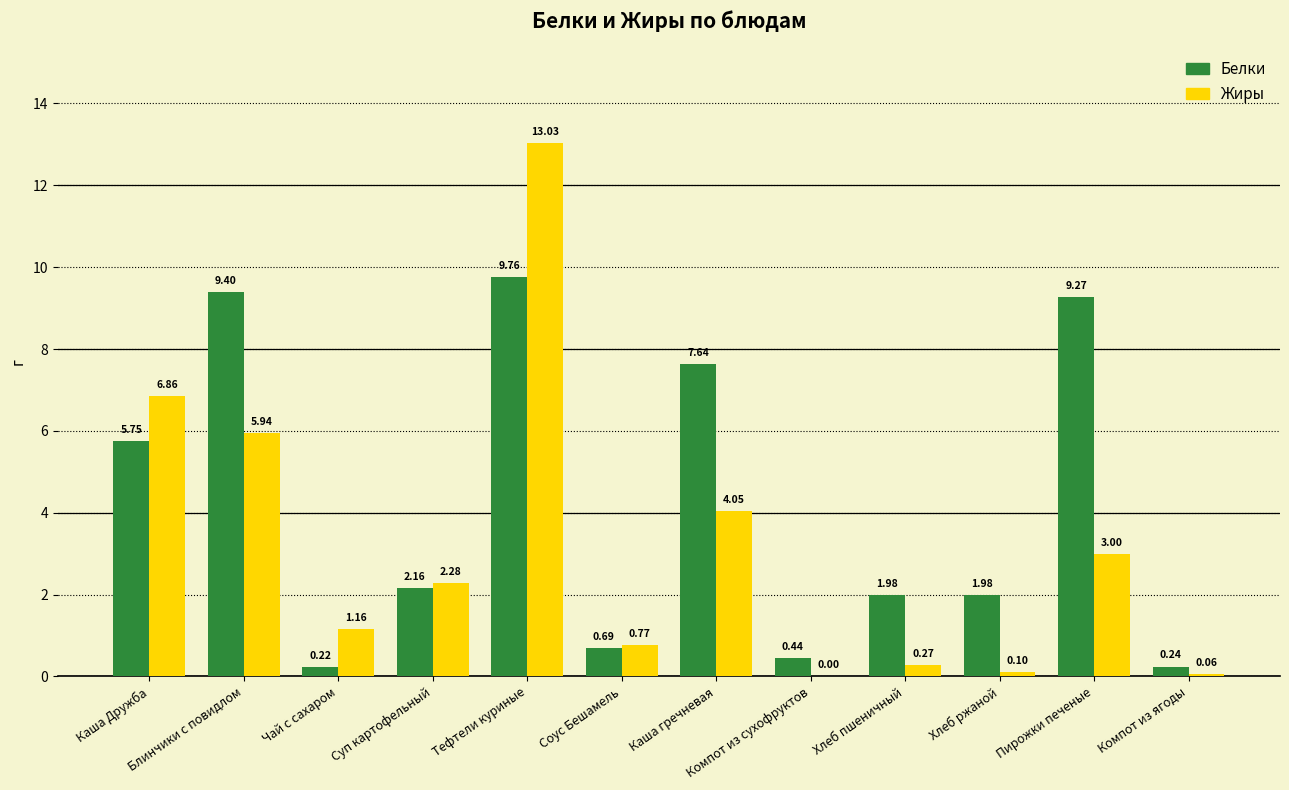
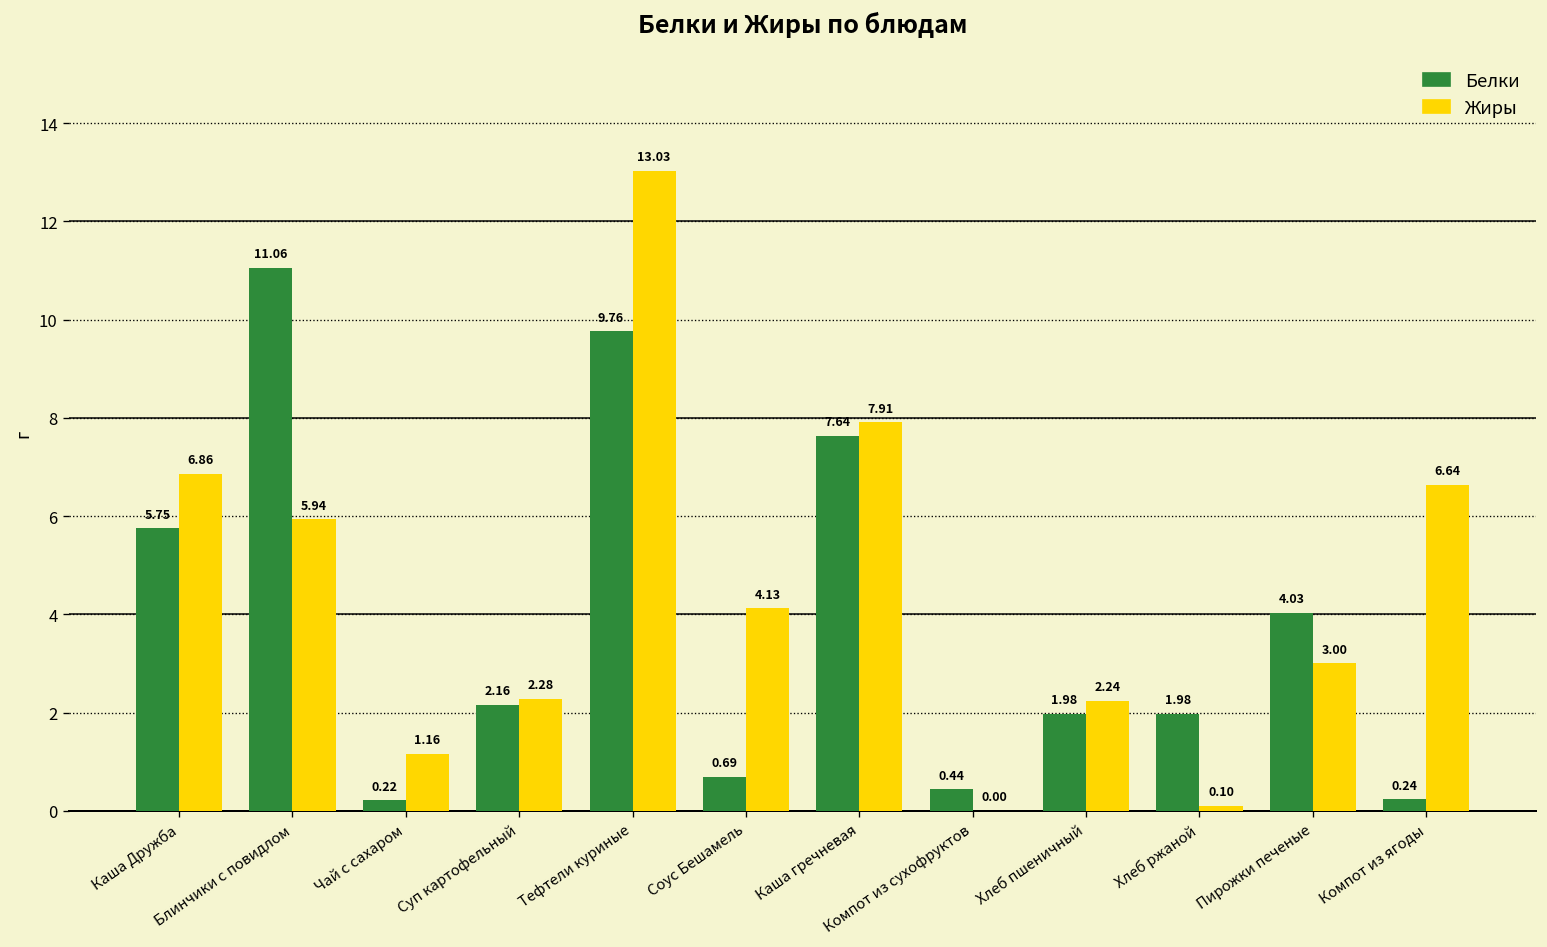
  {
    "Белки": {
      "Каша Дружба": 5.75,
-     "Блинчики с повидлом": 9.40,
+     "Блинчики с повидлом": 11.06,
      "Чай с сахаром": 0.22,
      "Суп картофельный": 2.16,
      "Тефтели куриные": 9.76,
      "Соус Бешамель": 0.69,
      "Каша гречневая": 7.64,
      "Компот из сухофруктов": 0.44,
      "Хлеб пшеничный": 1.98,
      "Хлеб ржаной": 1.98,
-     "Пирожки печеные": 9.27,
+     "Пирожки печеные": 4.03,
      "Компот из ягоды": 0.24
    },
    "Жиры": {
      "Каша Дружба": 6.86,
      "Блинчики с повидлом": 5.94,
      "Чай с сахаром": 1.16,
      "Суп картофельный": 2.28,
      "Тефтели куриные": 13.03,
-     "Соус Бешамель": 0.77,
-     "Каша гречневая": 4.05,
+     "Соус Бешамель": 4.13,
+     "Каша гречневая": 7.91,
      "Компот из сухофруктов": 0.00,
-     "Хлеб пшеничный": 0.27,
+     "Хлеб пшеничный": 2.24,
      "Хлеб ржаной": 0.10,
      "Пирожки печеные": 3.00,
-     "Компот из ягоды": 0.06
+     "Компот из ягоды": 6.64
    }
  }
